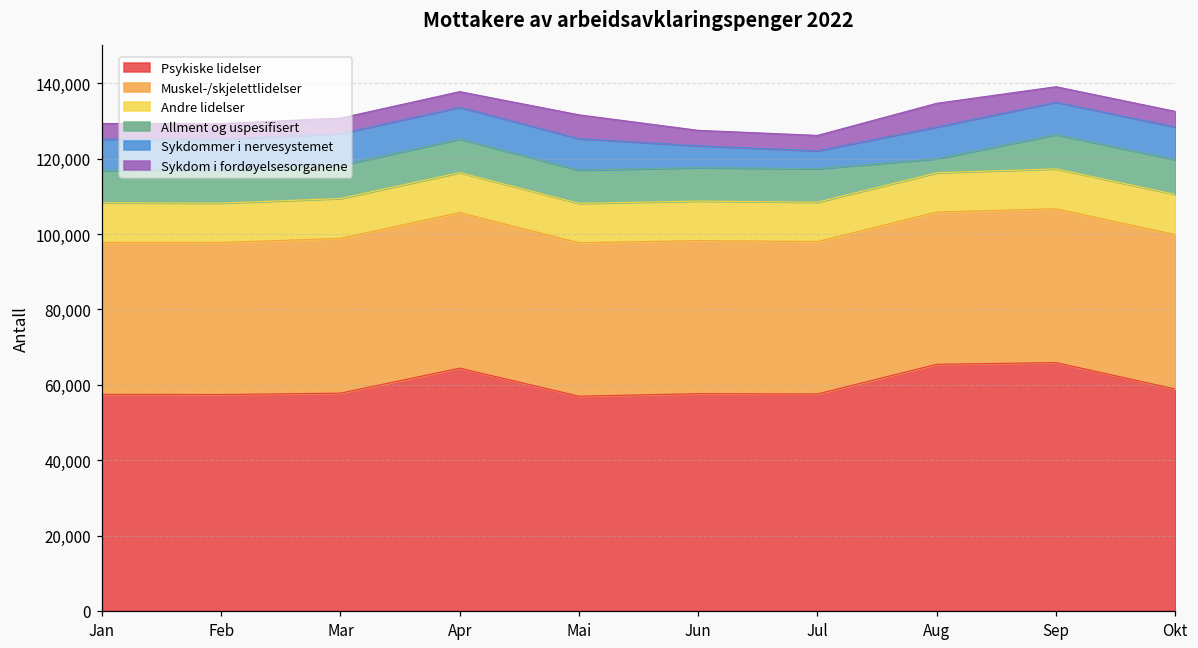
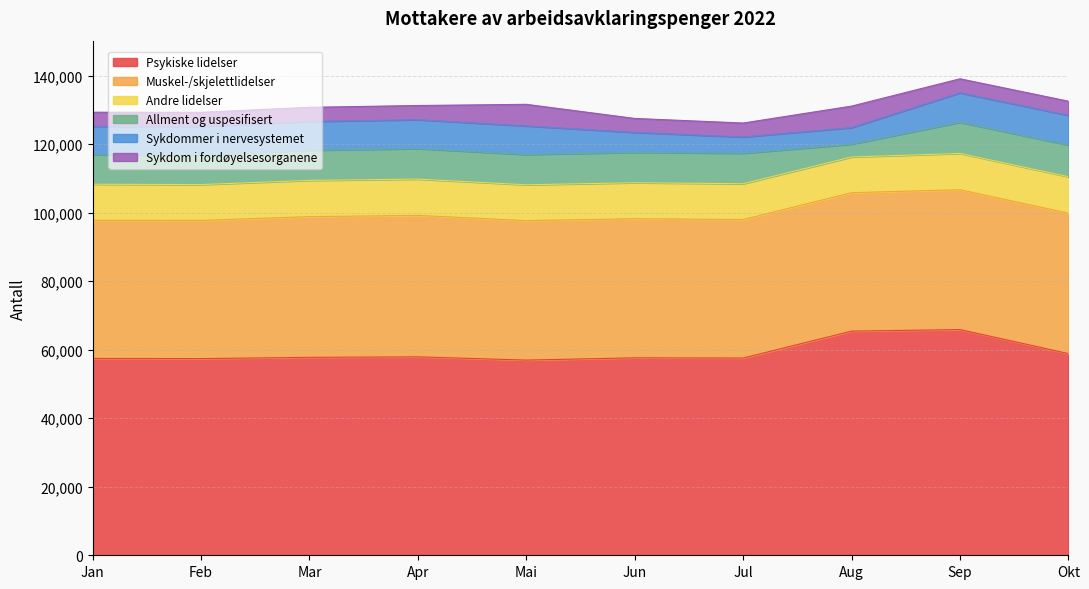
  {
    "Psykiske lidelser": {
      "Jan": "57,000",
      "Feb": "57,000",
      "Mar": "58,000",
-     "Apr": "64,000",
+     "Apr": "58,000",
      "Mai": "57,000",
      "Jun": "58,000",
      "Jul": "58,000",
      "Aug": "65,000",
      "Sep": "66,000",
      "Okt": "59,000"
    },
    "Allment og uspesifisert": {
      "Jan": "9,000",
      "Apr": "9,000",
      "Mai": "9,000",
      "Jun": "9,000",
      "Jul": "9,000",
      "Aug": "4,000",
      "Sep": "9,000",
      "Okt": "9,000"
    },
    "Sykdommer i nervesystemet": {
      "Jan": "8,000",
      "Apr": "8,000",
      "Mai": "8,000",
      "Jun": "6,000",
      "Jul": "5,000",
-     "Aug": "8,000",
+     "Aug": "5,000",
      "Sep": "9,000",
      "Okt": "9,000"
    },
    "Sykdom i fordøyelsesorganene": {
      "Jan": "4,000",
      "Apr": "4,000",
      "Mai": "6,000",
      "Jun": "4,000",
      "Jul": "4,000",
      "Aug": "6,000",
      "Sep": "4,000",
      "Okt": "4,000"
    }
  }
